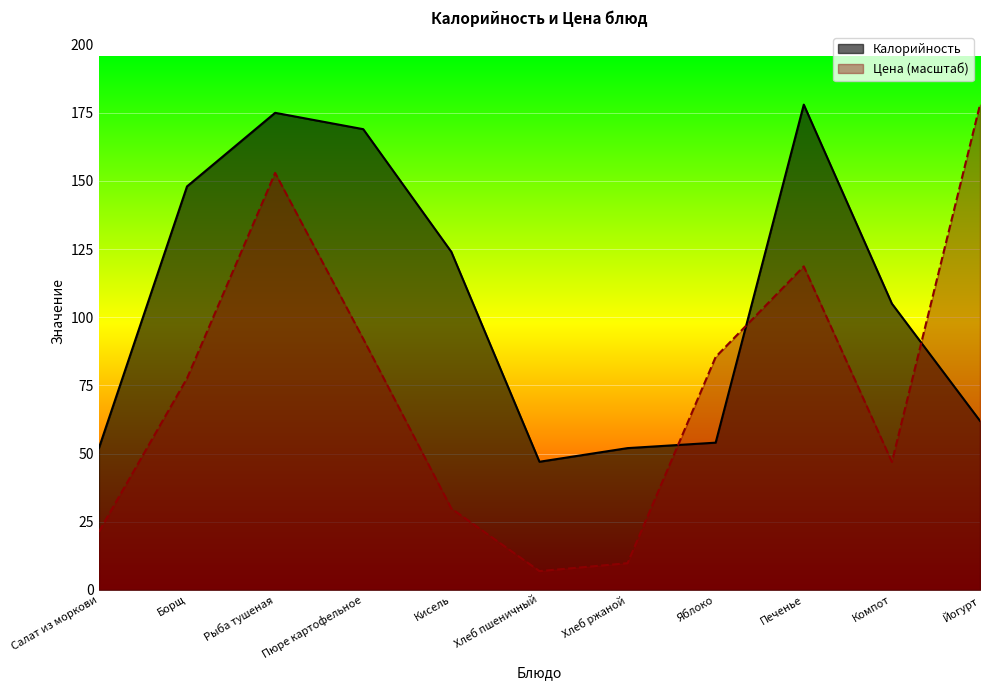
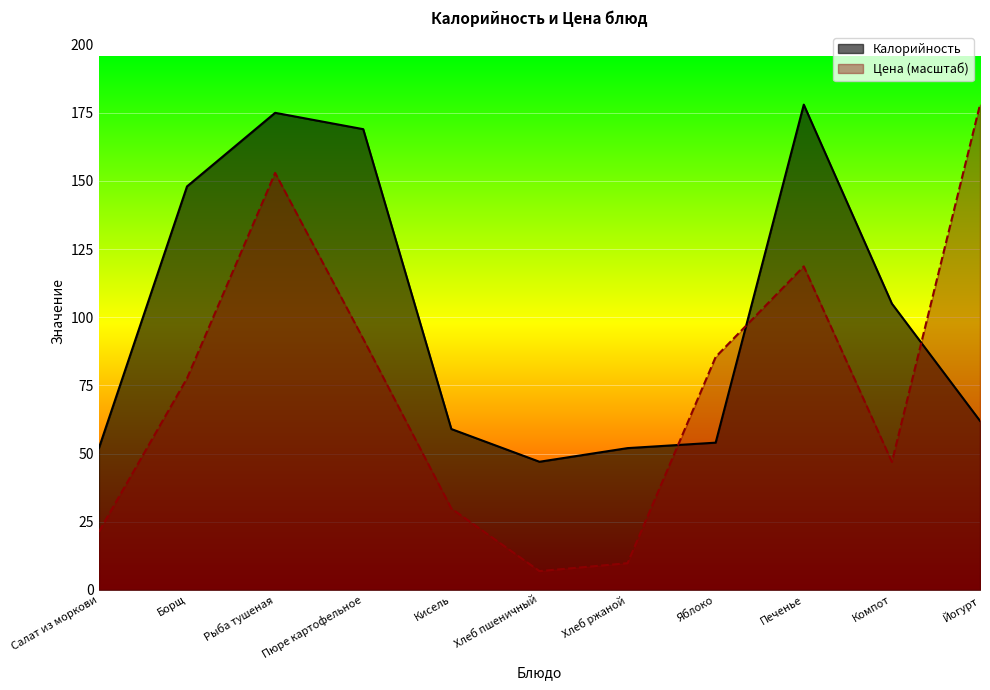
  {
    "Калорийность": {
      "Салат из моркови": 52,
      "Борщ": 148,
      "Рыба тушеная": 175,
      "Пюре картофельное": 169,
-     "Кисель": 124,
+     "Кисель": 59,
      "Хлеб пшеничный": 47,
      "Хлеб ржаной": 52,
      "Яблоко": 54,
      "Печенье": 178,
      "Компот": 105,
      "Йогурт": 62
    },
    "Цена (масштаб)": {
      "Салат из моркови": 21,
      "Борщ": 78,
      "Рыба тушеная": 153,
      "Пюре картофельное": 92,
      "Кисель": 30,
      "Хлеб пшеничный": 7,
      "Хлеб ржаной": 10,
      "Яблоко": 85,
      "Печенье": 119,
      "Компот": 47,
      "Йогурт": 178
    }
  }
